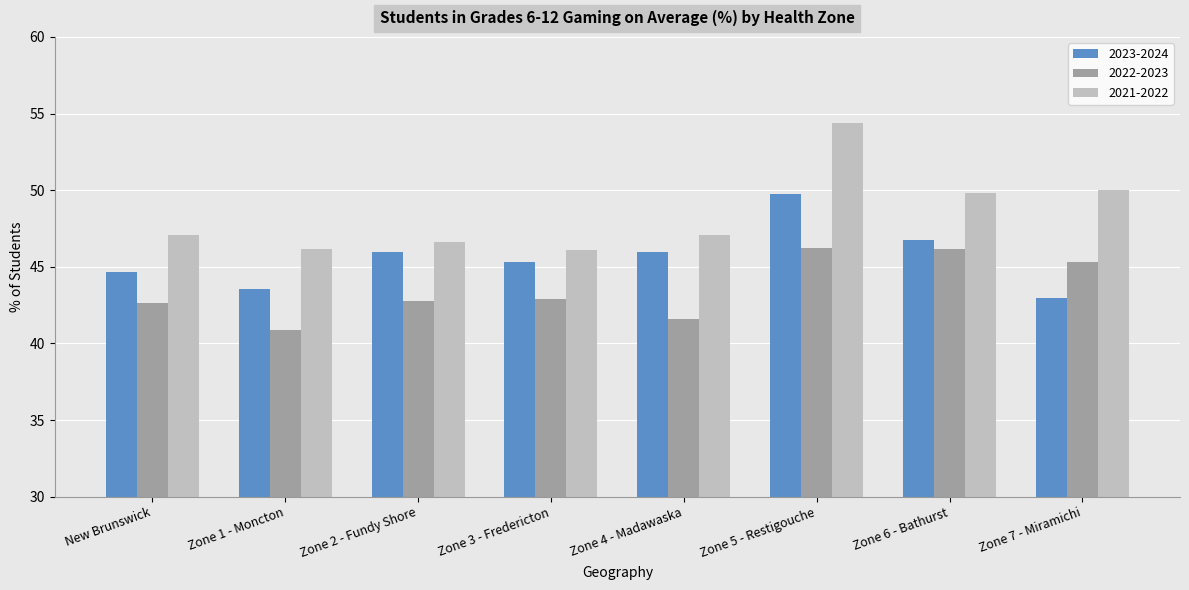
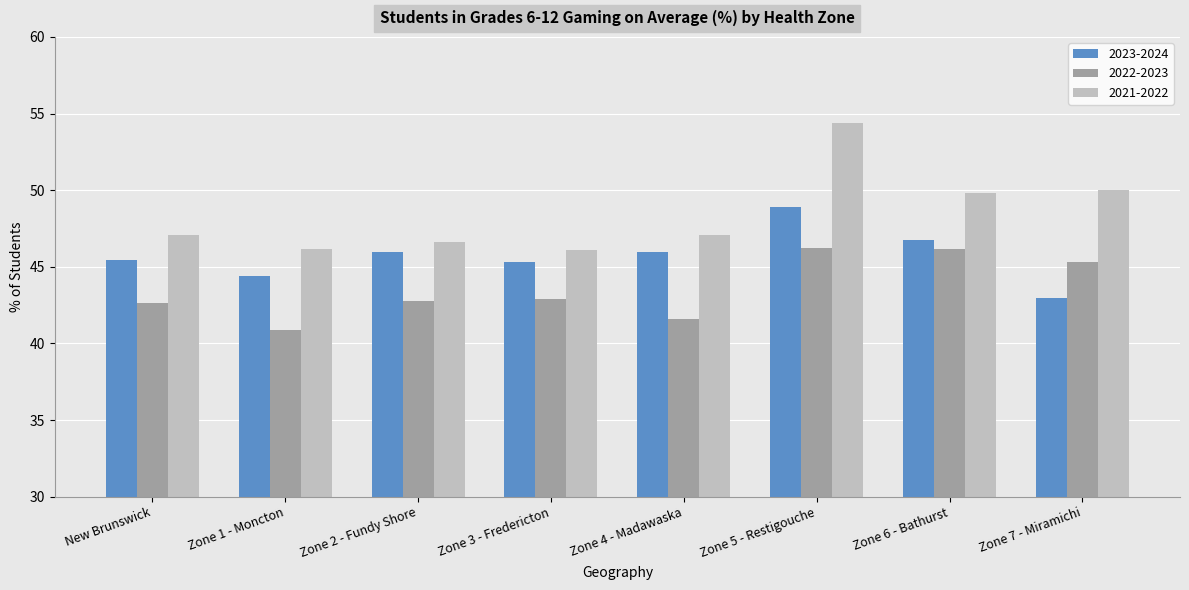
  {
    "2023-2024": {
-     "New Brunswick": 44.6,
-     "Zone 1 - Moncton": 43.6,
+     "New Brunswick": 45.5,
+     "Zone 1 - Moncton": 44.4,
      "Zone 2 - Fundy Shore": 46.0,
      "Zone 3 - Fredericton": 45.3,
      "Zone 4 - Madawaska": 46.0,
-     "Zone 5 - Restigouche": 49.8,
+     "Zone 5 - Restigouche": 48.9,
      "Zone 6 - Bathurst": 46.7,
      "Zone 7 - Miramichi": 43.0
    }
  }
